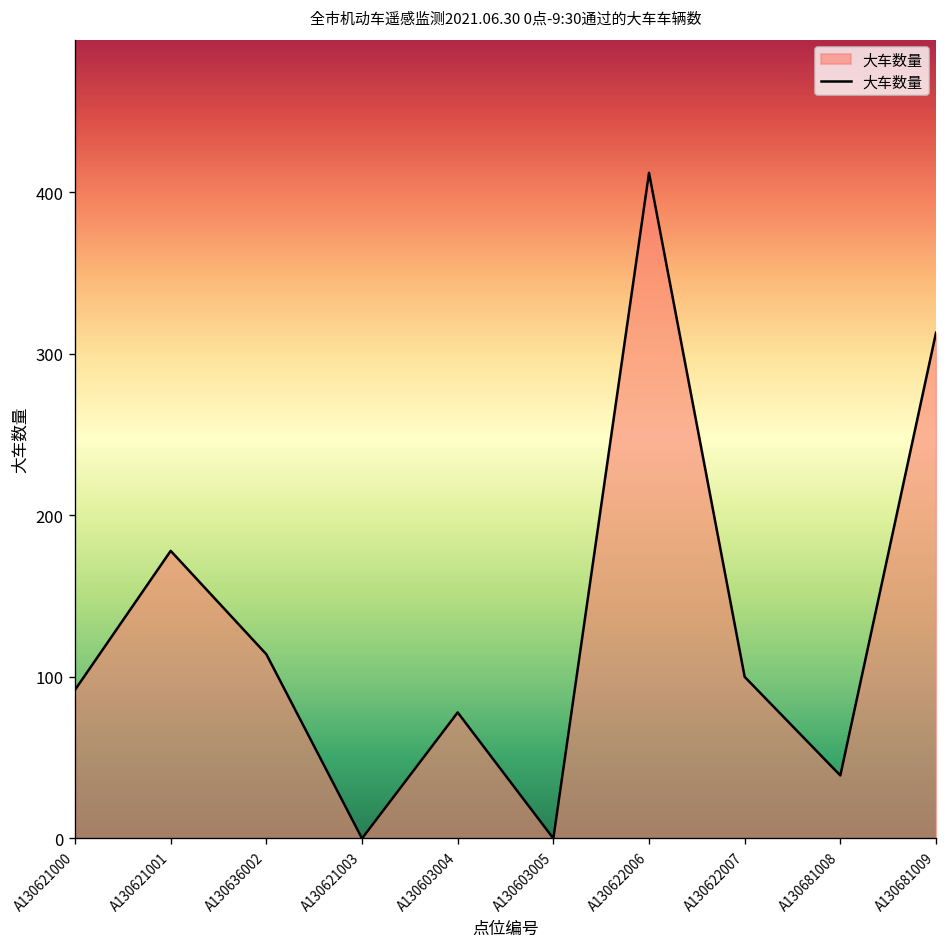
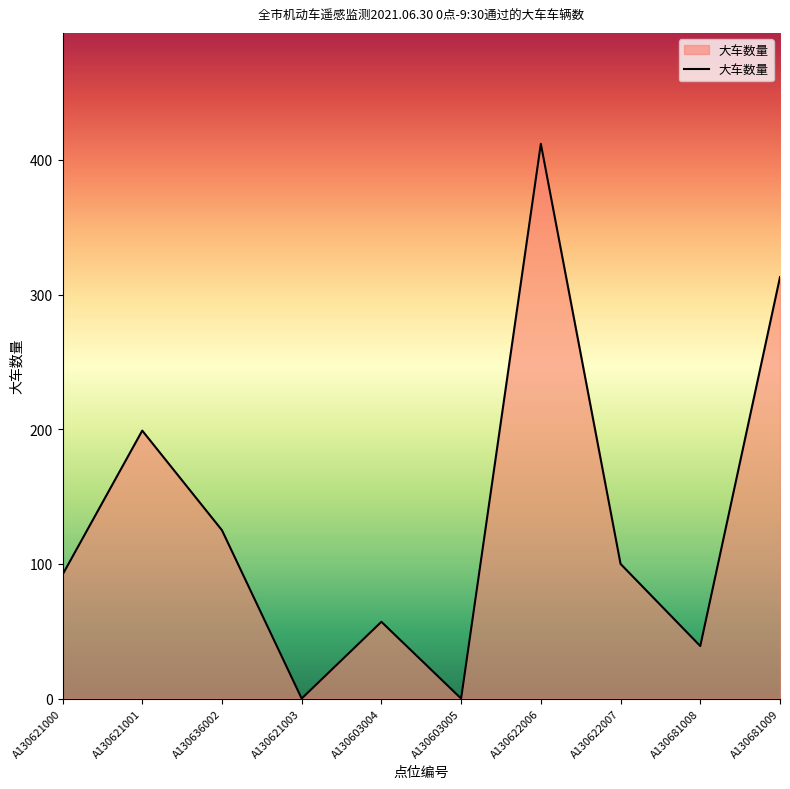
  {
    "A130621000": 92,
-   "A130621001": 178,
-   "A130636002": 114,
+   "A130621001": 199,
+   "A130636002": 125,
    "A130621003": 0,
-   "A130603004": 78,
+   "A130603004": 57,
    "A130603005": 0,
    "A130622006": 412,
    "A130622007": 100,
    "A130681008": 39,
    "A130681009": 313
  }
